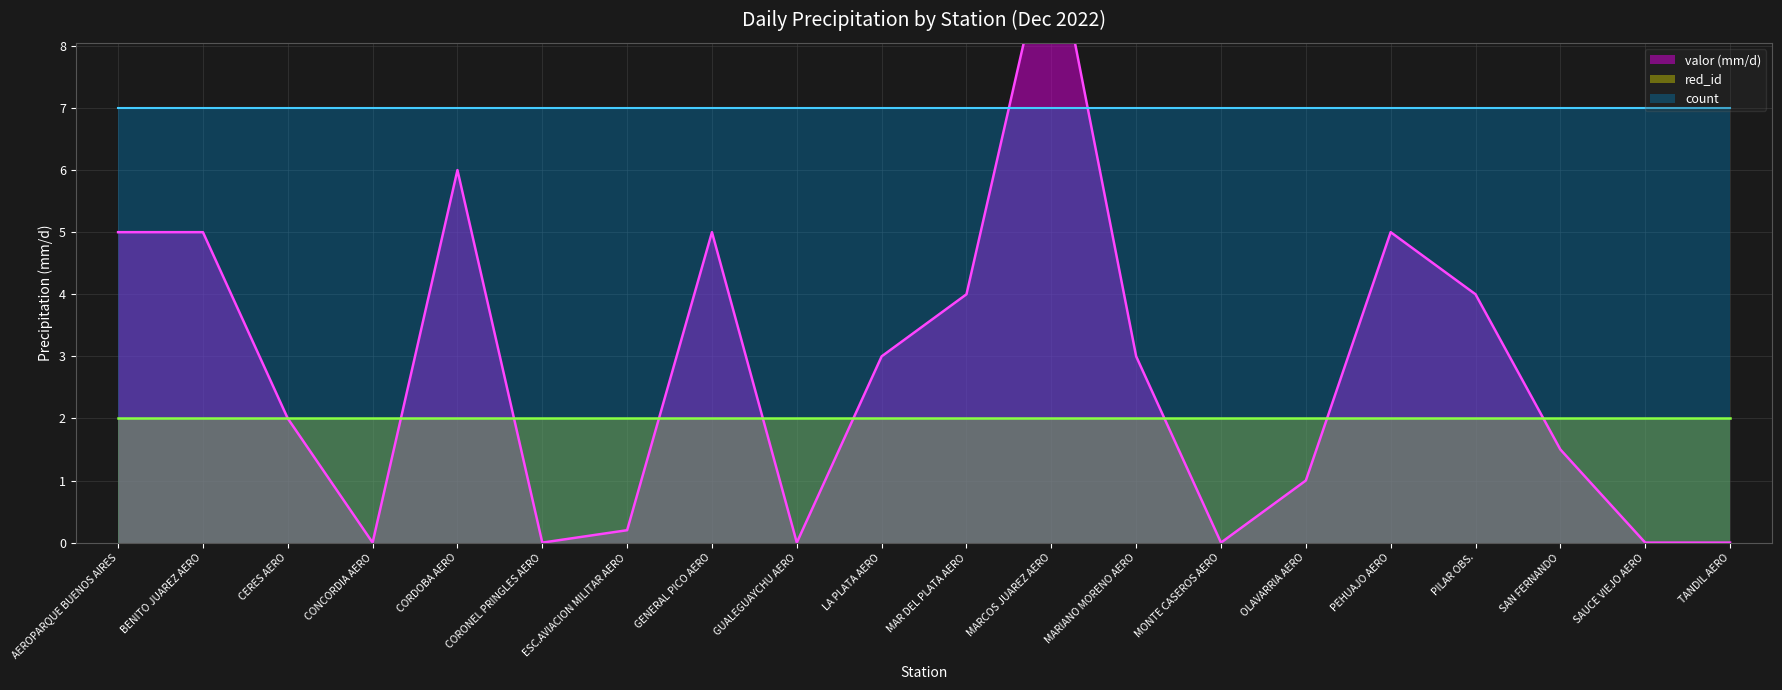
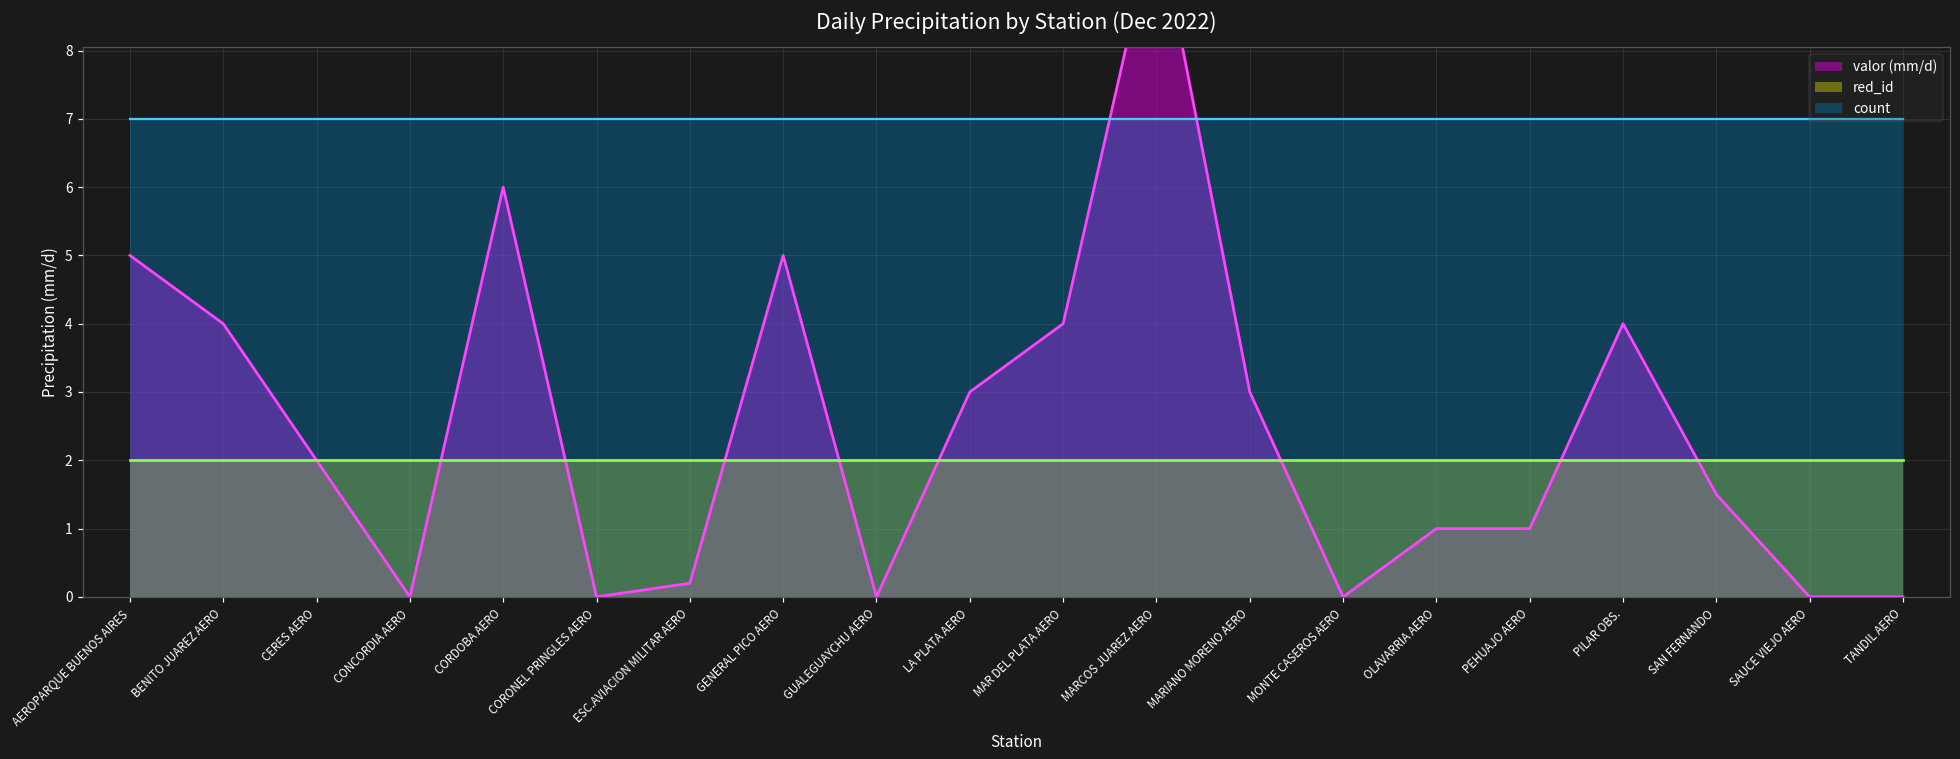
  {
    "valor (mm/d)": {
      "AEROPARQUE BUENOS AIRES": 5,
-     "BENITO JUAREZ AERO": 5,
+     "BENITO JUAREZ AERO": 4,
      "CONCORDIA AERO": 0,
      "CORDOBA AERO": 6,
      "CORONEL PRINGLES AERO": 0,
      "ESC.AVIACION MILITAR AERO": 0.2,
      "GENERAL PICO AERO": 5,
      "GUALEGUAYCHU AERO": 0,
      "LA PLATA AERO": 3,
      "MAR DEL PLATA AERO": 4,
      "MARIANO MORENO AERO": 3,
      "MONTE CASEROS AERO": 0,
      "OLAVARRIA AERO": 1,
-     "PEHUAJO AERO": 5,
+     "PEHUAJO AERO": 1,
      "PILAR OBS.": 4,
      "SAN FERNANDO": 1.5,
      "SAUCE VIEJO AERO": 0,
      "TANDIL AERO": 0
    },
    "red_id": {
      "AEROPARQUE BUENOS AIRES": 2,
      "BENITO JUAREZ AERO": 2,
      "CONCORDIA AERO": 2,
      "CORDOBA AERO": 2,
      "CORONEL PRINGLES AERO": 2,
      "ESC.AVIACION MILITAR AERO": 2,
      "GENERAL PICO AERO": 2,
      "GUALEGUAYCHU AERO": 2,
      "LA PLATA AERO": 2,
      "MAR DEL PLATA AERO": 2,
      "MARCOS JUAREZ AERO": 2,
      "MARIANO MORENO AERO": 2,
      "MONTE CASEROS AERO": 2,
      "OLAVARRIA AERO": 2,
      "PEHUAJO AERO": 2,
      "PILAR OBS.": 2,
      "SAN FERNANDO": 2,
      "SAUCE VIEJO AERO": 2,
      "TANDIL AERO": 2
    },
    "count": {
      "AEROPARQUE BUENOS AIRES": 7,
      "BENITO JUAREZ AERO": 7,
      "CERES AERO": 7,
      "CONCORDIA AERO": 7,
      "CORDOBA AERO": 7,
      "CORONEL PRINGLES AERO": 7,
      "ESC.AVIACION MILITAR AERO": 7,
      "GENERAL PICO AERO": 7,
      "GUALEGUAYCHU AERO": 7,
      "LA PLATA AERO": 7,
      "MAR DEL PLATA AERO": 7,
      "MARCOS JUAREZ AERO": 7,
      "MARIANO MORENO AERO": 7,
      "MONTE CASEROS AERO": 7,
      "OLAVARRIA AERO": 7,
      "PEHUAJO AERO": 7,
      "PILAR OBS.": 7,
      "SAN FERNANDO": 7
    }
  }
